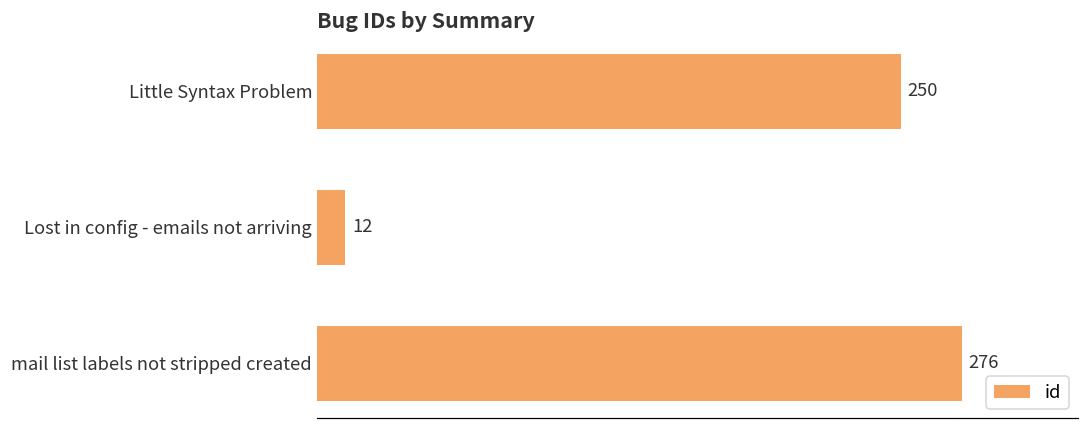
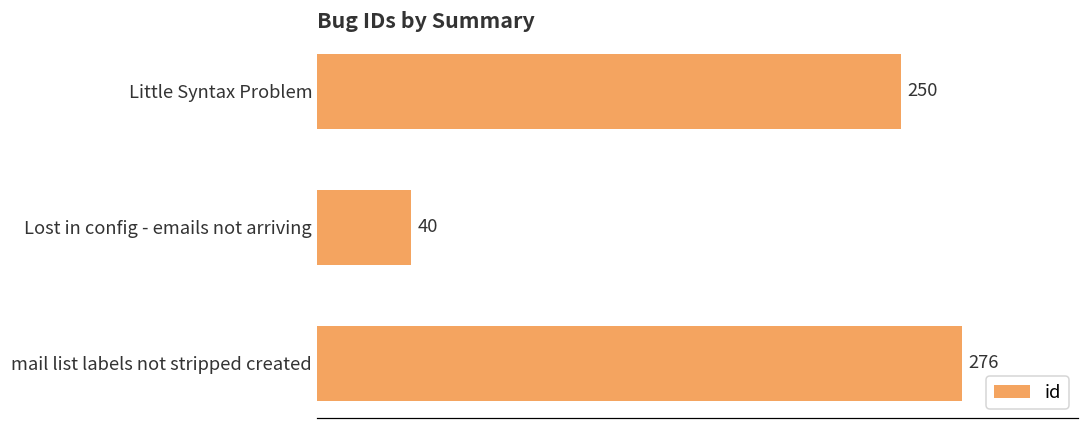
  {
    "Little Syntax Problem": 250,
-   "Lost in config - emails not arriving": 12,
+   "Lost in config - emails not arriving": 40,
    "mail list labels not stripped created": 276
  }
